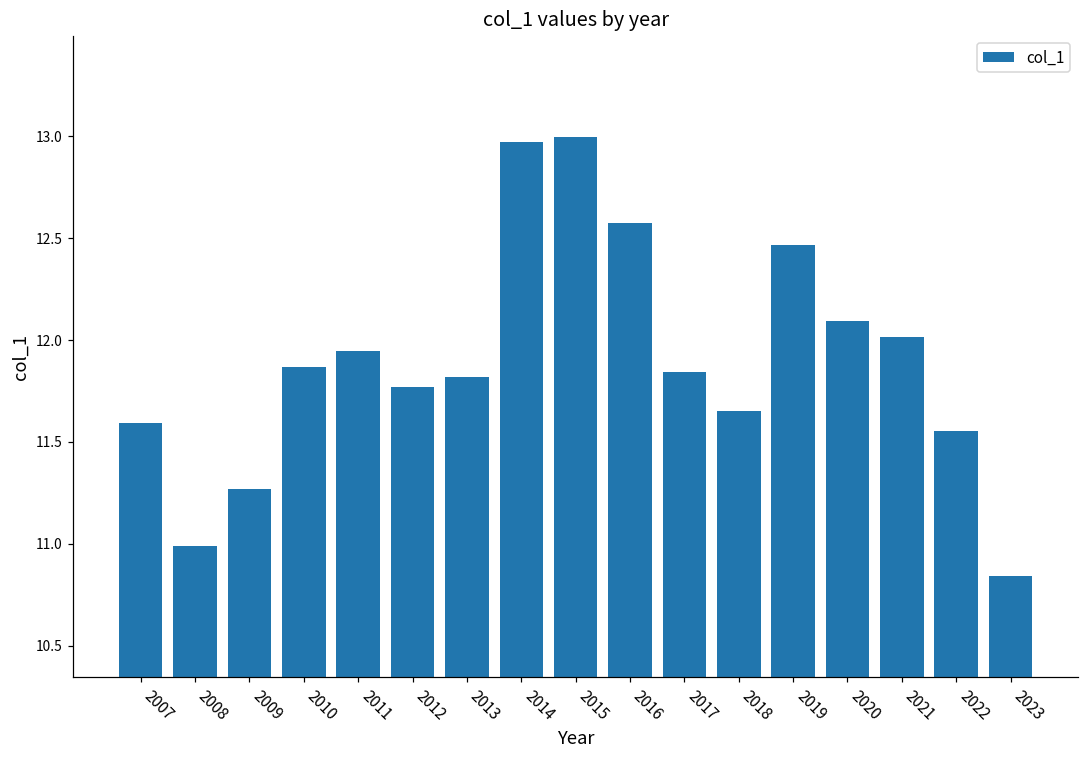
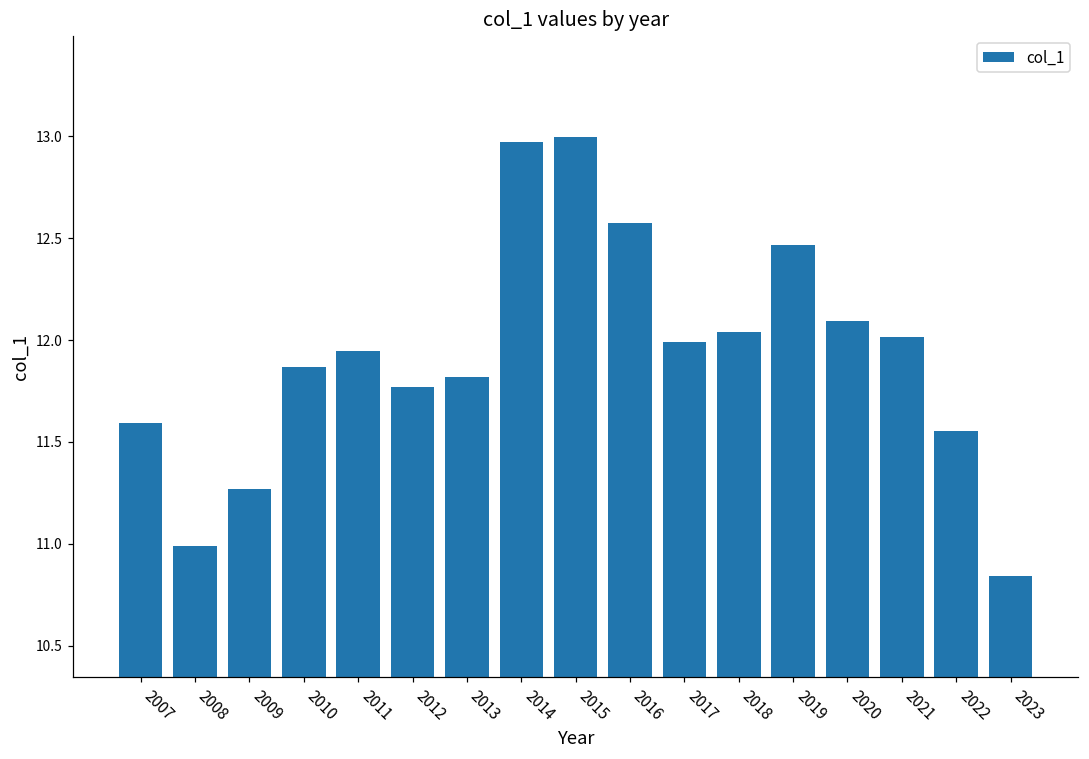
  {
    "2007": 11.59,
    "2008": 10.99,
    "2009": 11.27,
    "2010": 11.87,
    "2011": 11.95,
    "2012": 11.77,
    "2013": 11.82,
    "2014": 12.97,
    "2015": 12.99,
    "2016": 12.57,
-   "2017": 11.84,
-   "2018": 11.65,
+   "2017": 11.99,
+   "2018": 12.04,
    "2019": 12.47,
    "2020": 12.09,
    "2021": 12.02,
    "2022": 11.56,
    "2023": 10.84
  }
